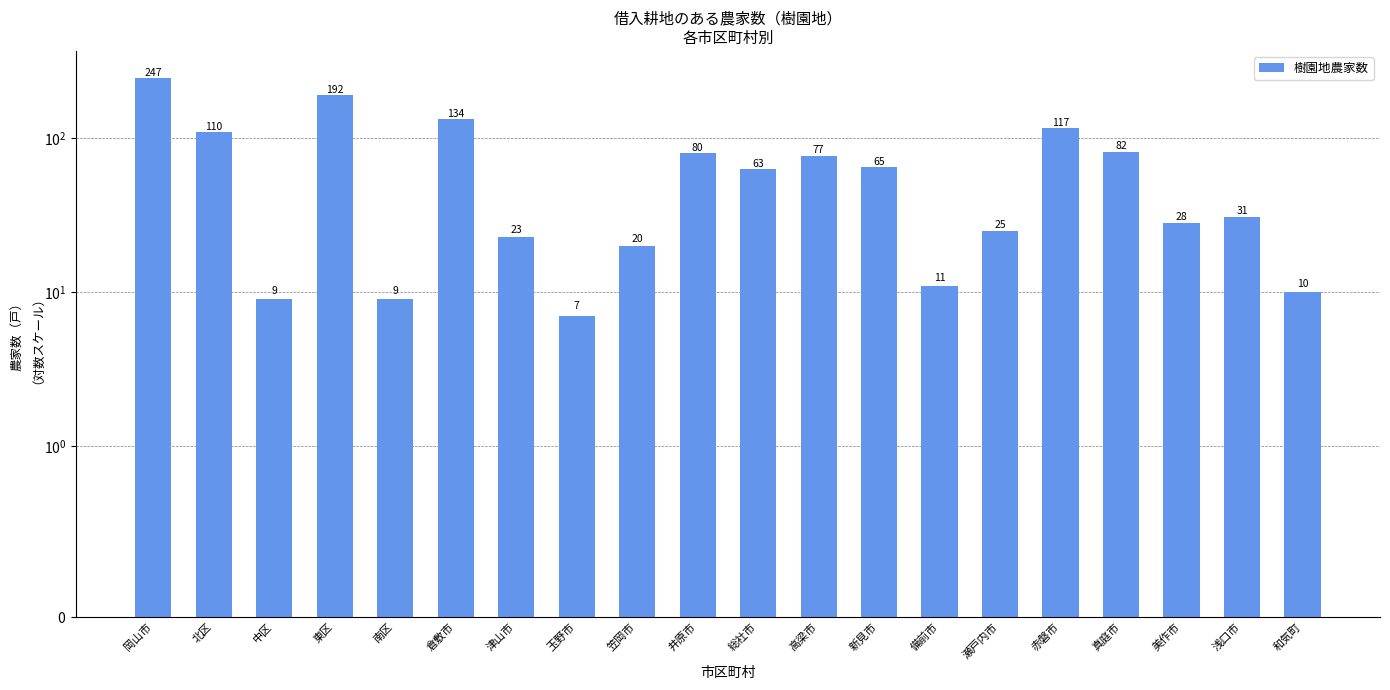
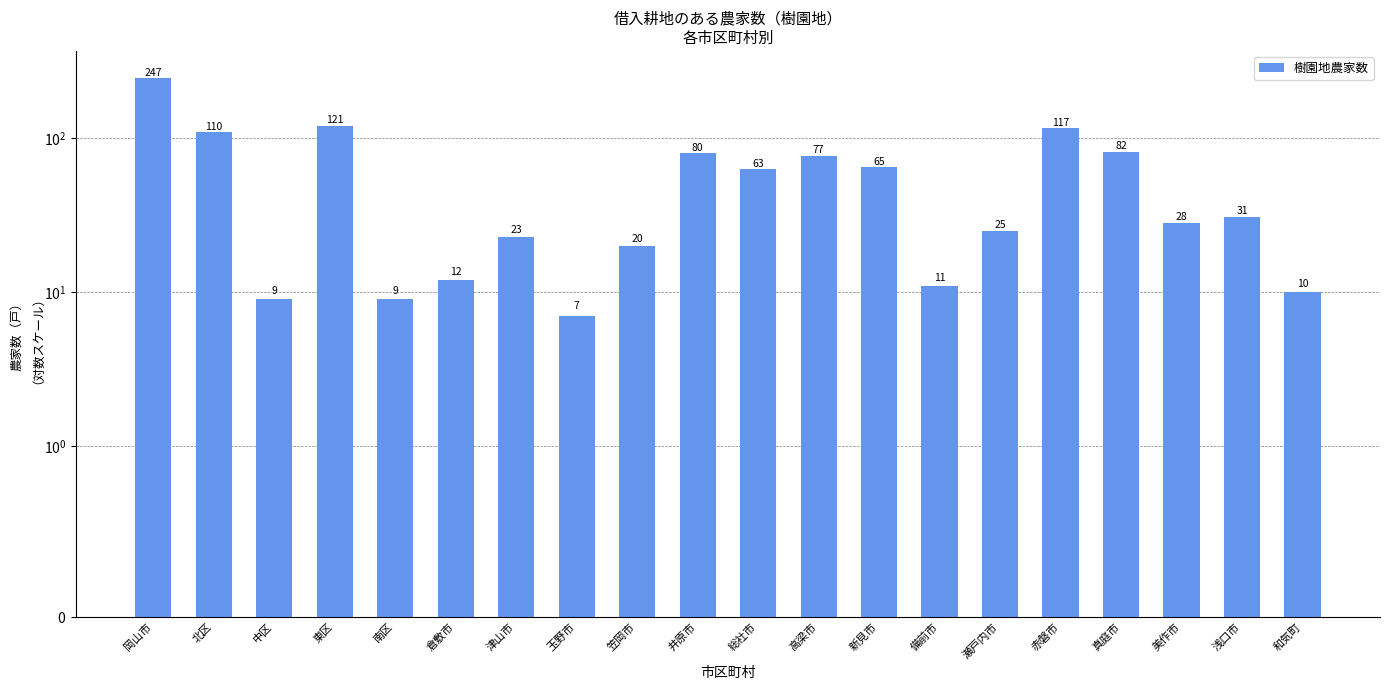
  {
    "岡山市": 247,
    "北区": 110,
    "中区": 9,
-   "東区": 192,
+   "東区": 121,
    "南区": 9,
-   "倉敷市": 134,
+   "倉敷市": 12,
    "津山市": 23,
    "玉野市": 7,
    "笠岡市": 20,
    "井原市": 80,
    "総社市": 63,
    "高梁市": 77,
    "新見市": 65,
    "備前市": 11,
    "瀬戸内市": 25,
    "赤磐市": 117,
    "真庭市": 82,
    "美作市": 28,
    "浅口市": 31,
    "和気町": 10
  }
